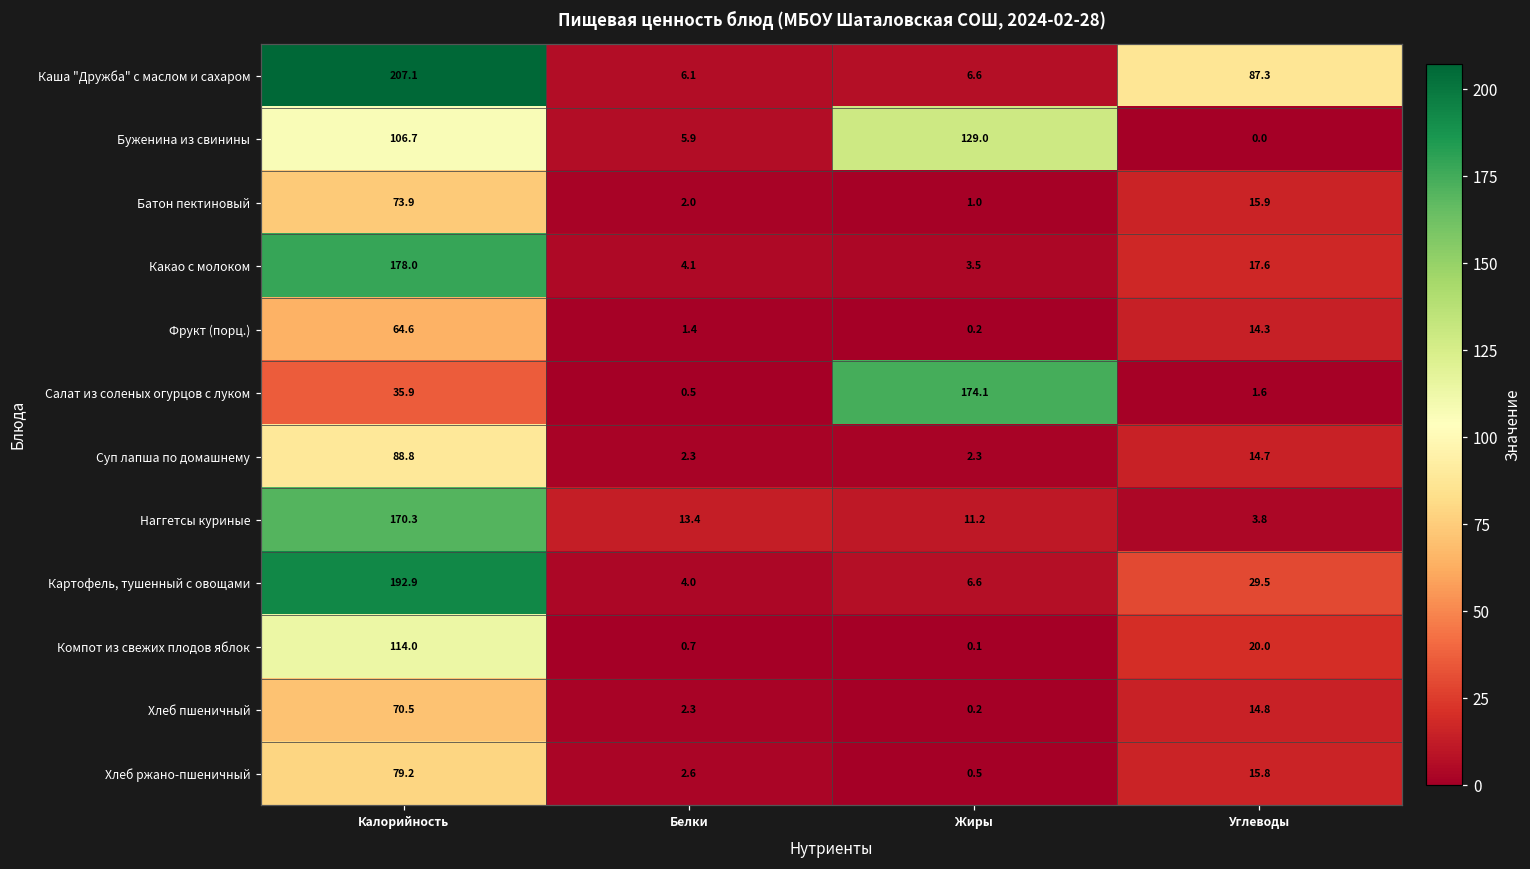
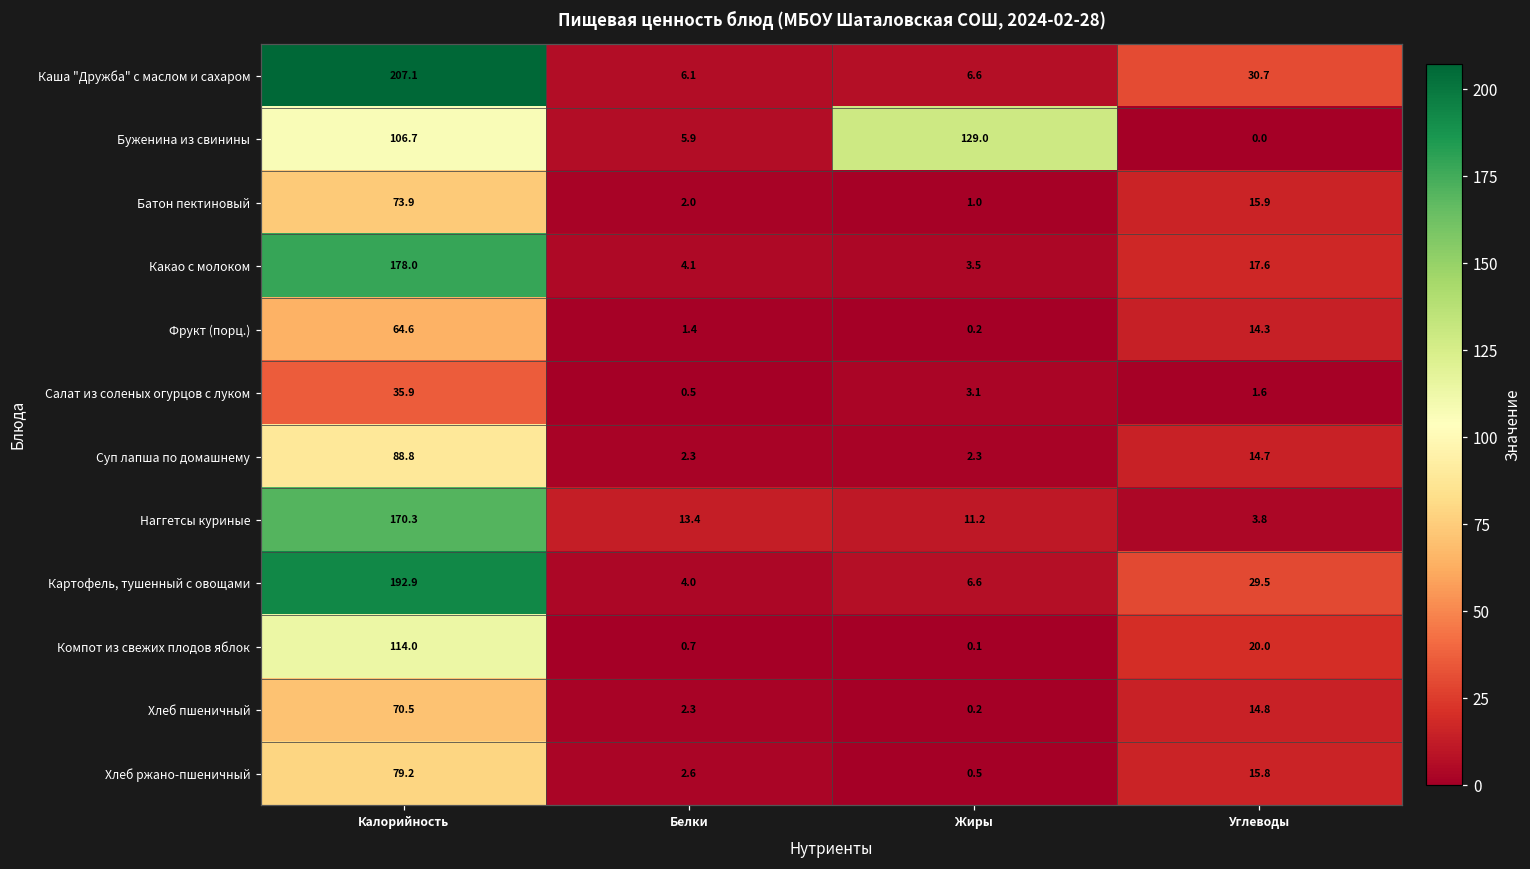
  {
    "Каша \"Дружба\" с маслом и сахаром": {
      "Калорийность": 207.1,
      "Белки": 6.1,
      "Жиры": 6.6,
-     "Углеводы": 87.3
+     "Углеводы": 30.7
    },
    "Буженина из свинины": {
      "Калорийность": 106.7,
      "Белки": 5.9,
      "Жиры": 129.0,
      "Углеводы": 0.0
    },
    "Батон пектиновый": {
      "Калорийность": 73.9,
      "Белки": 2.0,
      "Жиры": 1.0,
      "Углеводы": 15.9
    },
    "Какао с молоком": {
      "Калорийность": 178.0,
      "Белки": 4.1,
      "Жиры": 3.5,
      "Углеводы": 17.6
    },
    "Фрукт (порц.)": {
      "Калорийность": 64.6,
      "Белки": 1.4,
      "Жиры": 0.2,
      "Углеводы": 14.3
    },
    "Салат из соленых огурцов с луком": {
      "Калорийность": 35.9,
      "Белки": 0.5,
-     "Жиры": 174.1,
+     "Жиры": 3.1,
      "Углеводы": 1.6
    },
    "Суп лапша по домашнему": {
      "Калорийность": 88.8,
      "Белки": 2.3,
      "Жиры": 2.3,
      "Углеводы": 14.7
    },
    "Наггетсы куриные": {
      "Калорийность": 170.3,
      "Белки": 13.4,
      "Жиры": 11.2,
      "Углеводы": 3.8
    },
    "Картофель, тушенный с овощами": {
      "Калорийность": 192.9,
      "Белки": 4.0,
      "Жиры": 6.6,
      "Углеводы": 29.5
    },
    "Компот из свежих плодов яблок": {
      "Калорийность": 114.0,
      "Белки": 0.7,
      "Жиры": 0.1,
      "Углеводы": 20.0
    },
    "Хлеб пшеничный": {
      "Калорийность": 70.5,
      "Белки": 2.3,
      "Жиры": 0.2,
      "Углеводы": 14.8
    },
    "Хлеб ржано-пшеничный": {
      "Калорийность": 79.2,
      "Белки": 2.6,
      "Жиры": 0.5,
      "Углеводы": 15.8
    }
  }
